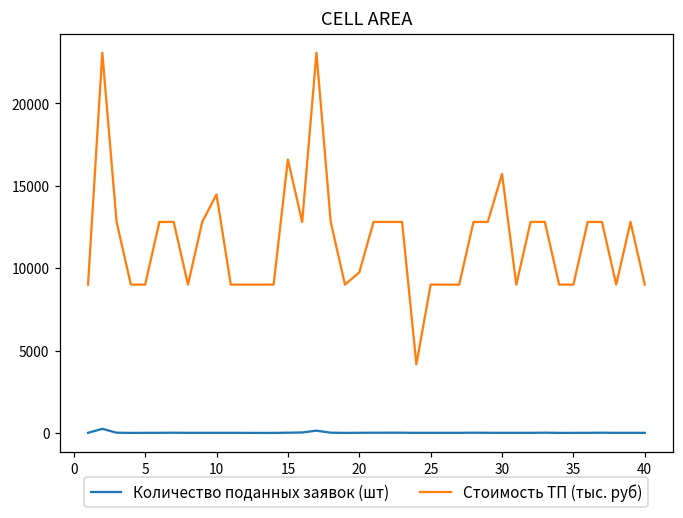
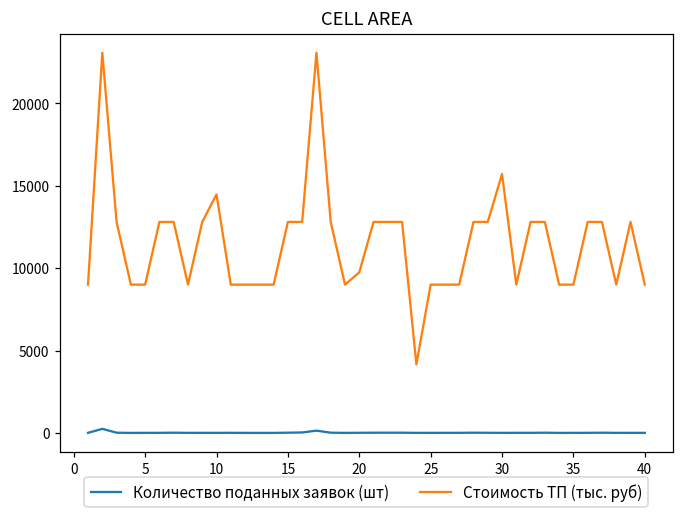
  {
    "Количество поданных заявок (шт)": {
      "5": 0,
      "10": 0,
      "15": 0,
      "20": 0,
      "25": 0,
      "30": 0,
      "35": 0,
      "40": 0
    },
    "Стоимость ТП (тыс. руб)": {
      "5": 9000,
      "10": 14500,
-     "15": 16600,
+     "15": 12800,
      "20": 9700,
      "25": 9000,
      "30": 15700,
      "35": 9000,
      "40": 9000
    }
  }
